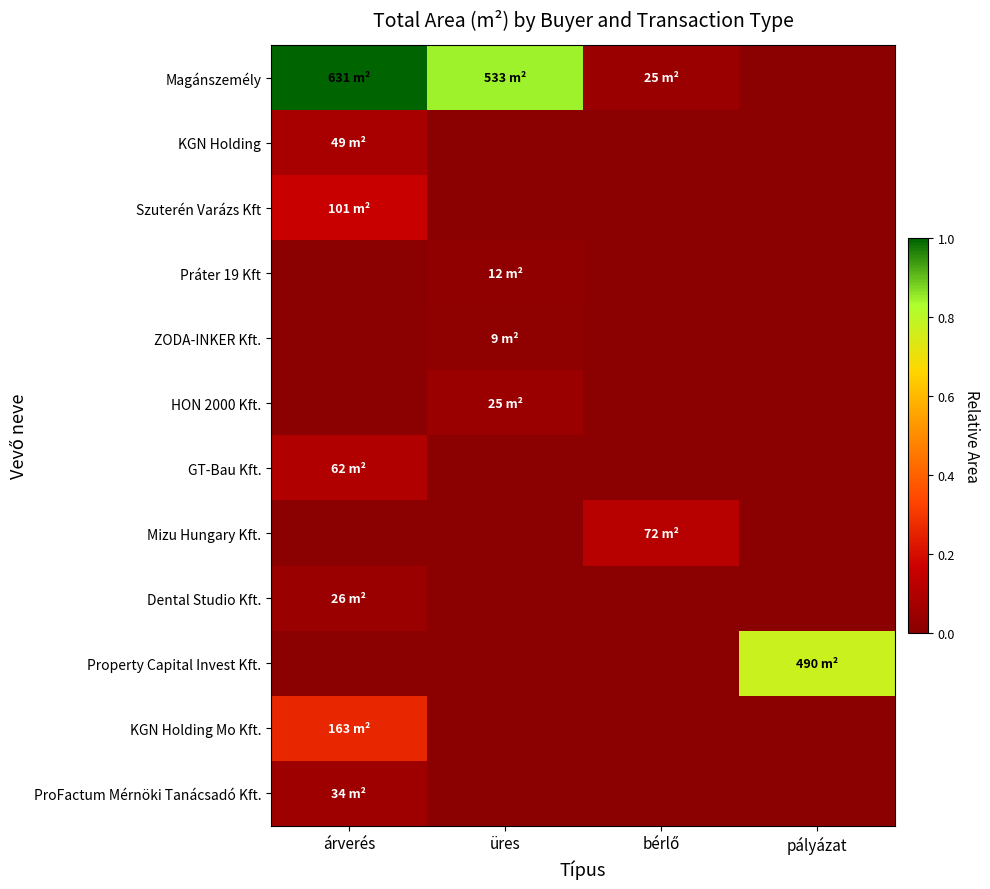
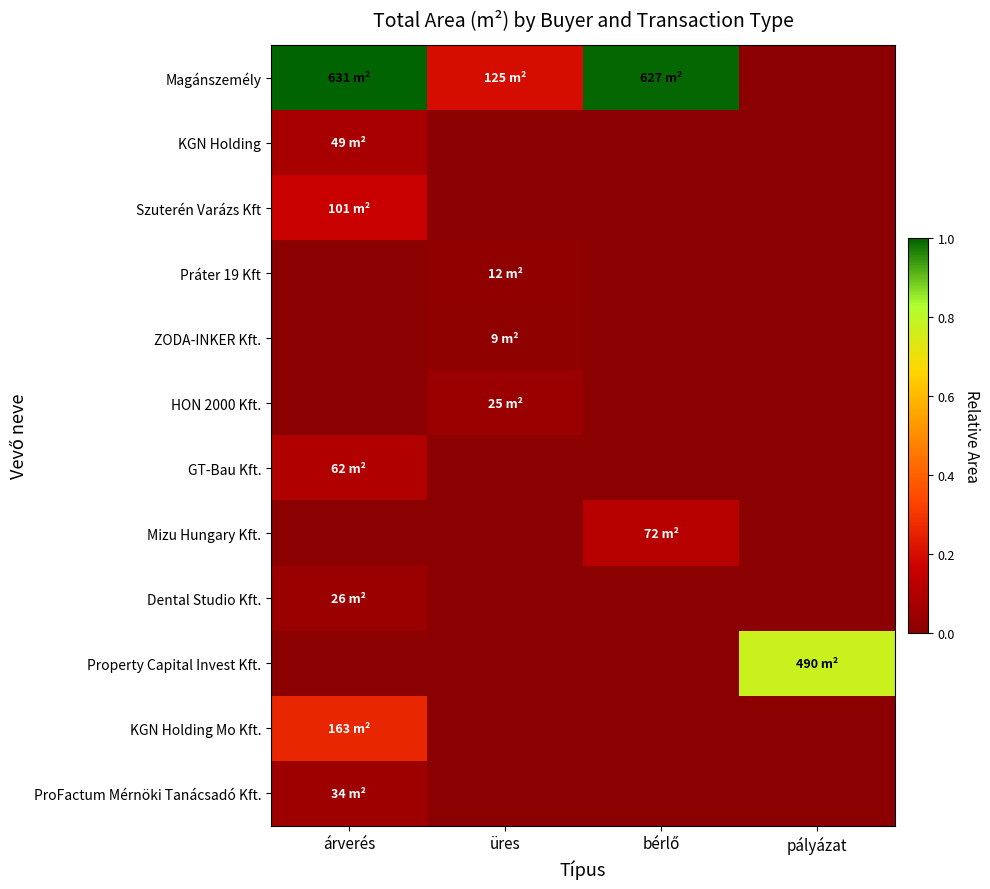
  {
    "Magánszemély": {
      "árverés": 631,
-     "üres": 533,
-     "bérlő": 25
+     "üres": 125,
+     "bérlő": 627
    },
    "KGN Holding": {
      "árverés": 49
    },
    "Szuterén Varázs Kft": {
      "árverés": 101
    },
    "Práter 19 Kft": {
      "üres": 12
    },
    "ZODA-INKER Kft.": {
      "üres": 9
    },
    "HON 2000 Kft.": {
      "üres": 25
    },
    "GT-Bau Kft.": {
      "árverés": 62
    },
    "Mizu Hungary Kft.": {
      "bérlő": 72
    },
    "Dental Studio Kft.": {
      "árverés": 26
    },
    "Property Capital Invest Kft.": {
      "pályázat": 490
    },
    "KGN Holding Mo Kft.": {
      "árverés": 163
    },
    "ProFactum Mérnöki Tanácsadó Kft.": {
      "árverés": 34
    }
  }
